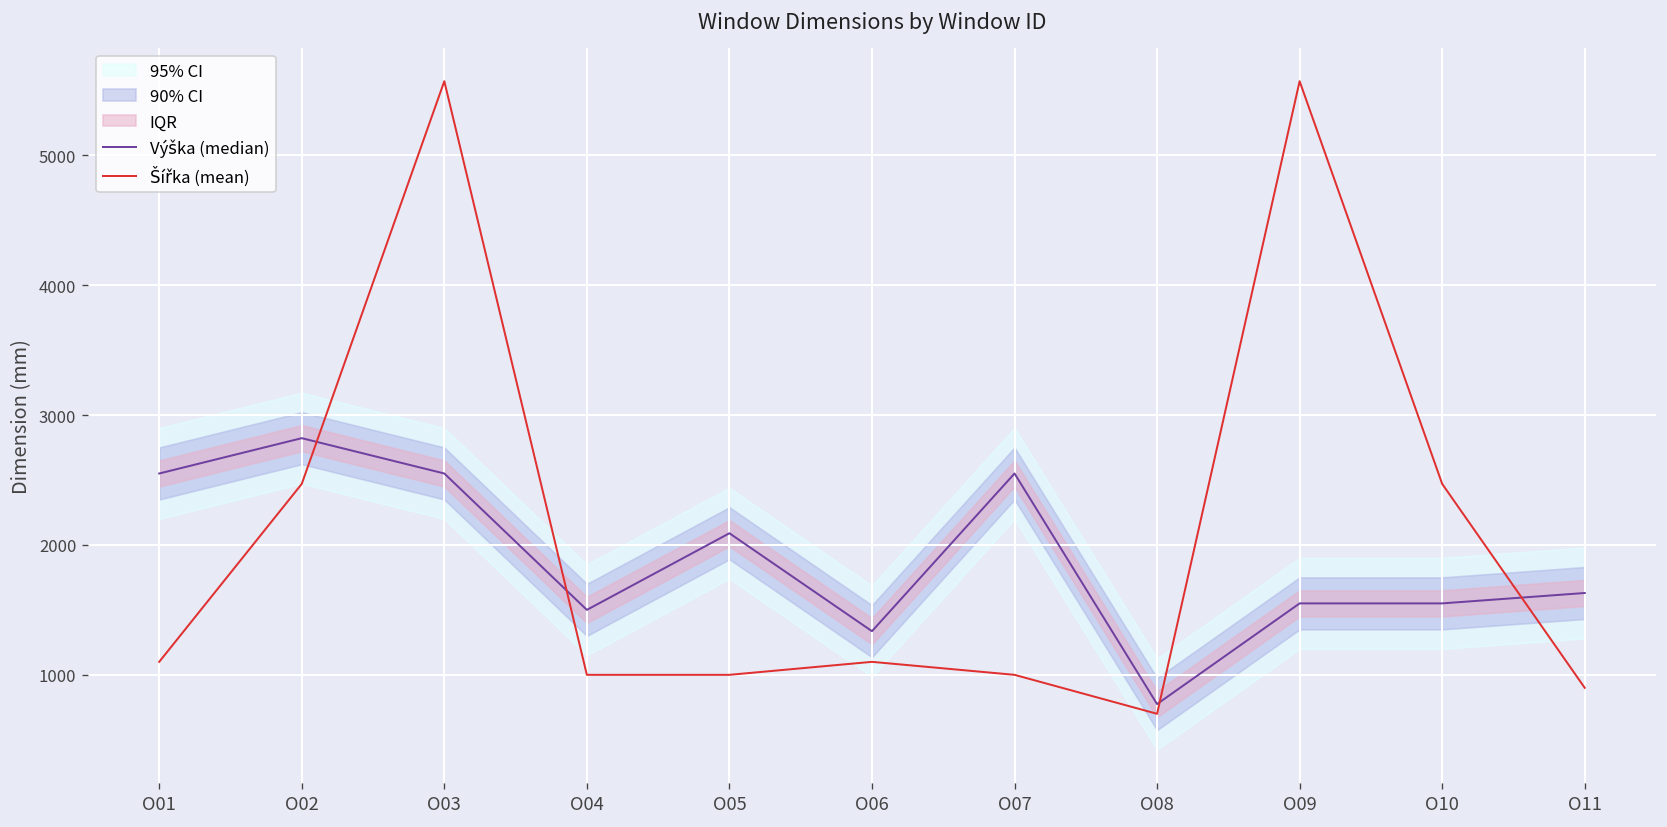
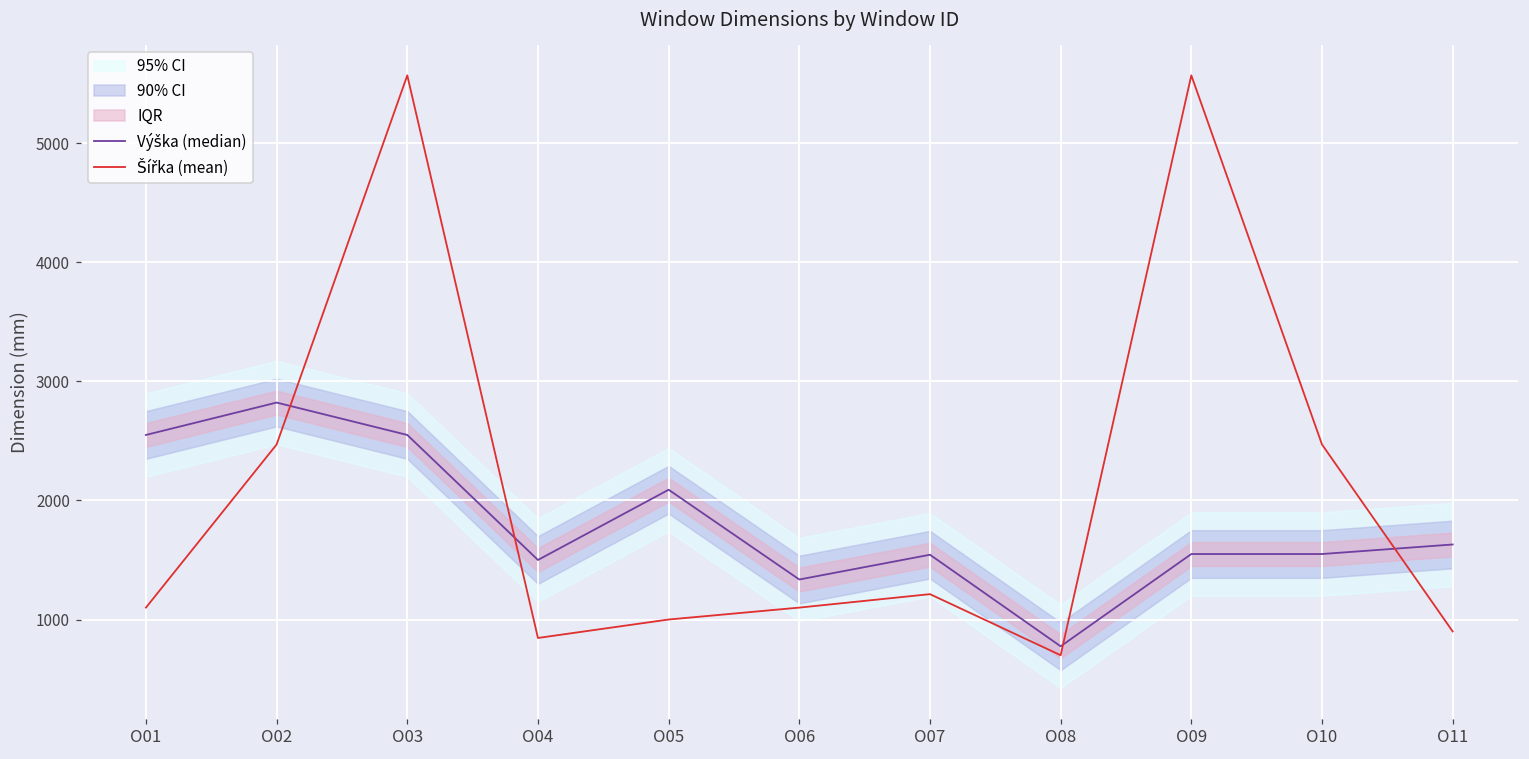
  {
    "Výška (median)": {
      "O01": 2550,
      "O02": 2820,
      "O03": 2550,
      "O04": 1500,
      "O05": 2090,
      "O06": 1340,
-     "O07": 2550,
+     "O07": 1540,
      "O08": 780,
      "O09": 1550,
      "O10": 1550,
      "O11": 1630
    },
    "Šířka (mean)": {
      "O01": 1100,
      "O02": 2470,
      "O03": 5570,
-     "O04": 1000,
+     "O04": 850,
      "O05": 1000,
      "O06": 1100,
-     "O07": 1000,
+     "O07": 1210,
      "O08": 700,
      "O09": 5570,
      "O10": 2470,
      "O11": 900
    }
  }
